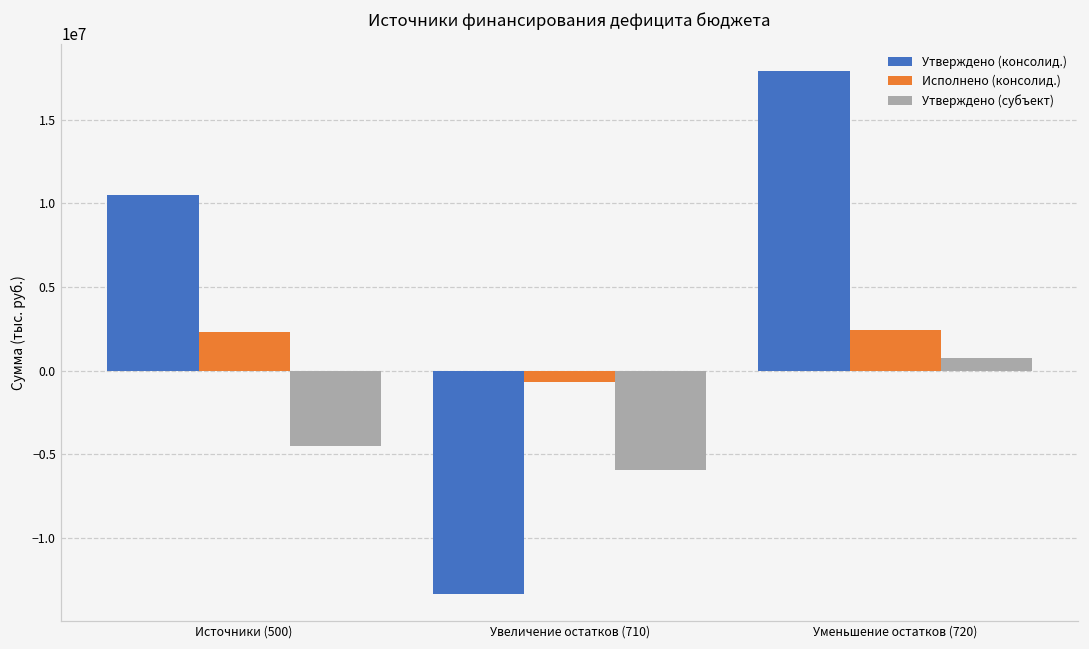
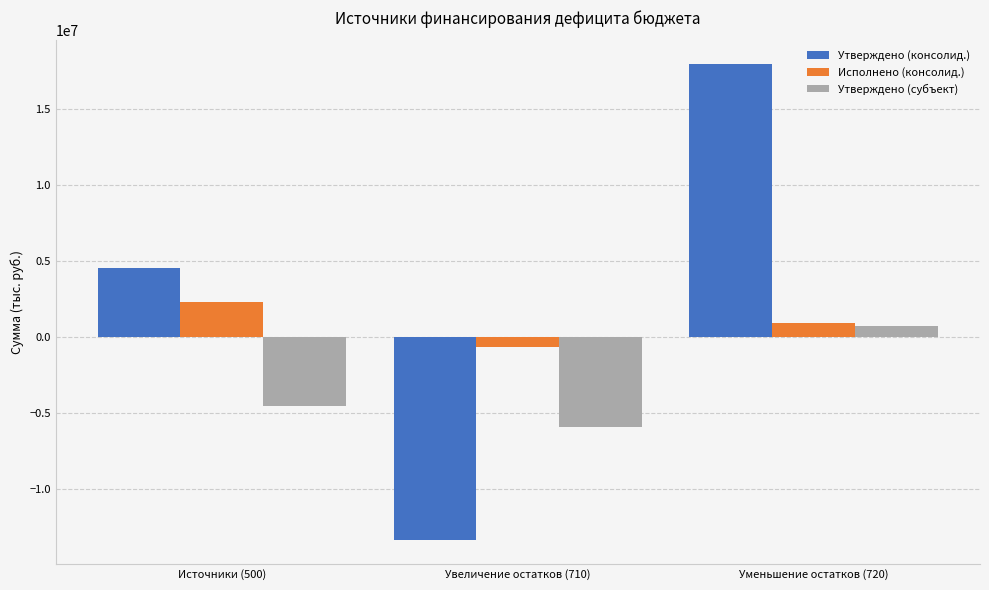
  {
    "Утверждено (консолид.)": {
-     "Источники (500)": 10500000,
+     "Источники (500)": 4500000,
      "Увеличение остатков (710)": -13400000,
      "Уменьшение остатков (720)": 17900000
    },
    "Исполнено (консолид.)": {
      "Источники (500)": 2300000,
      "Увеличение остатков (710)": -700000,
-     "Уменьшение остатков (720)": 2400000
+     "Уменьшение остатков (720)": 900000
    },
    "Утверждено (субъект)": {
      "Источники (500)": -4500000,
      "Увеличение остатков (710)": -5900000,
      "Уменьшение остатков (720)": 700000
    }
  }
